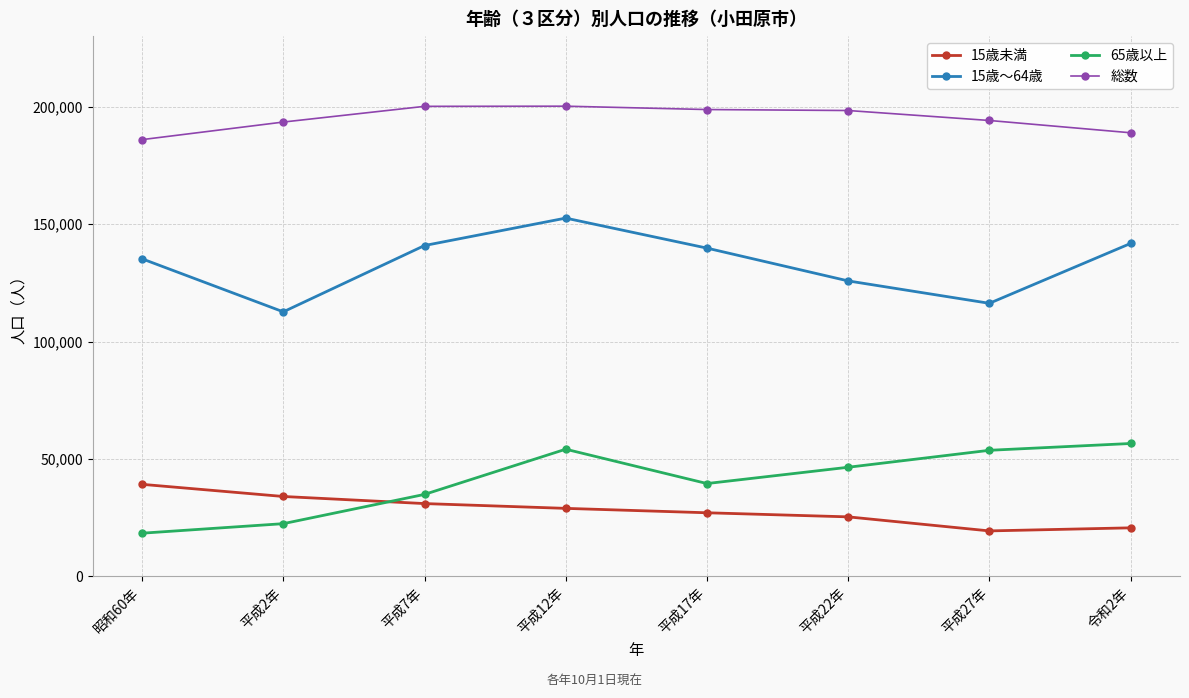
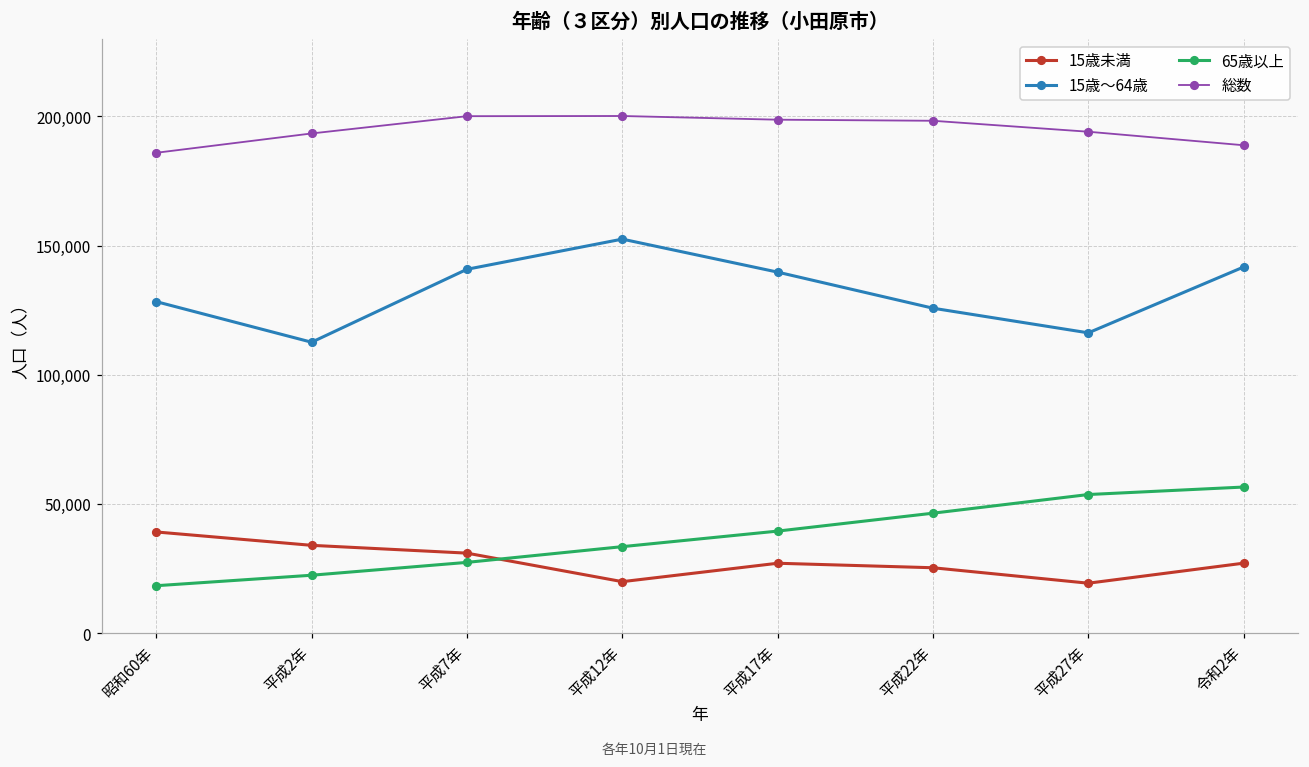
  {
    "15歳未満": {
      "昭和60年": "39,000",
      "平成2年": "34,000",
      "平成7年": "31,000",
-     "平成12年": "29,000",
+     "平成12年": "20,000",
      "平成17年": "27,000",
      "平成22年": "25,000",
      "平成27年": "19,000",
-     "令和2年": "21,000"
+     "令和2年": "27,000"
    },
    "15歳～64歳": {
-     "昭和60年": "135,000",
+     "昭和60年": "128,000",
      "平成2年": "113,000",
      "平成7年": "141,000",
      "平成12年": "153,000",
      "平成17年": "140,000",
      "平成22年": "126,000",
      "平成27年": "116,000",
      "令和2年": "142,000"
    },
    "65歳以上": {
      "昭和60年": "18,000",
      "平成2年": "22,000",
-     "平成7年": "35,000",
-     "平成12年": "54,000",
+     "平成7年": "27,000",
+     "平成12年": "34,000",
      "平成17年": "40,000",
      "平成22年": "46,000",
      "平成27年": "54,000",
      "令和2年": "57,000"
    },
    "総数": {
      "昭和60年": "186,000",
      "平成2年": "193,000",
      "平成7年": "200,000",
      "平成12年": "200,000",
      "平成17年": "199,000",
      "平成22年": "198,000",
      "平成27年": "194,000",
      "令和2年": "189,000"
    }
  }
